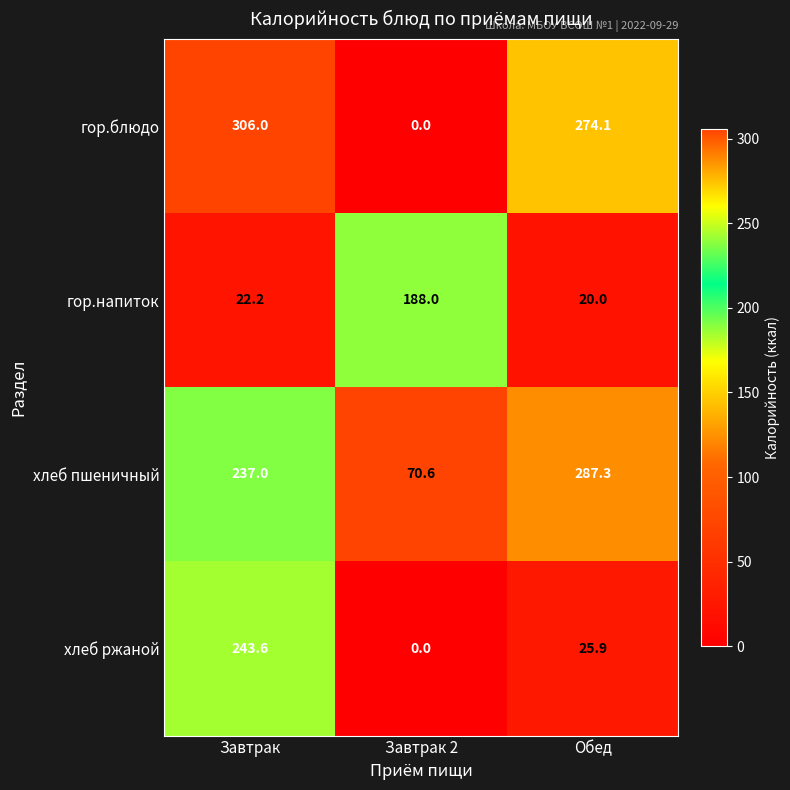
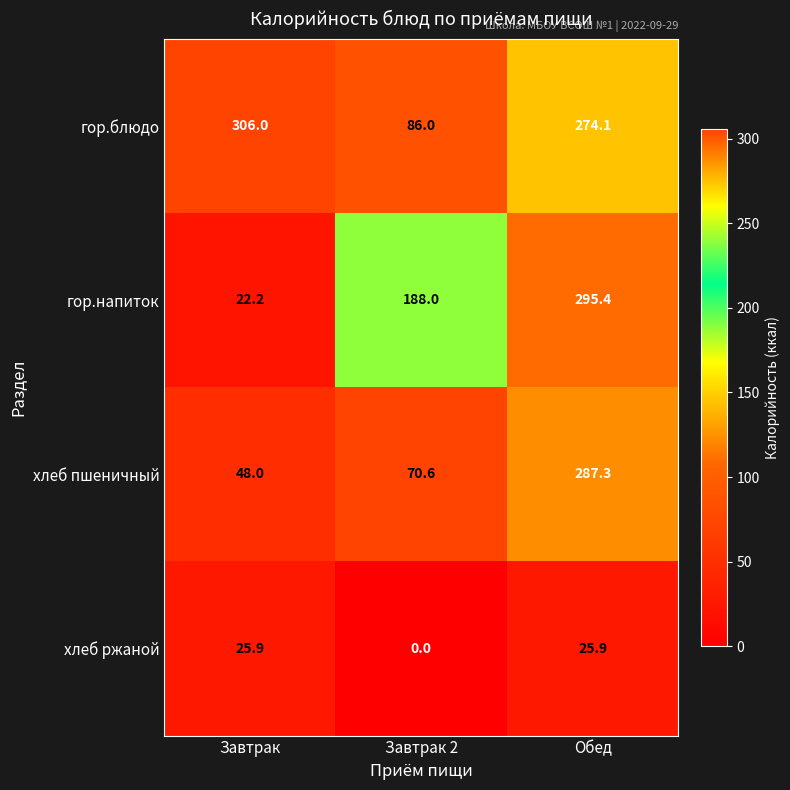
  {
    "гор.блюдо": {
      "Завтрак": 306.0,
-     "Завтрак 2": 0.0,
+     "Завтрак 2": 86.0,
      "Обед": 274.1
    },
    "гор.напиток": {
      "Завтрак": 22.2,
      "Завтрак 2": 188.0,
-     "Обед": 20.0
+     "Обед": 295.4
    },
    "хлеб пшеничный": {
-     "Завтрак": 237.0,
+     "Завтрак": 48.0,
      "Завтрак 2": 70.6,
      "Обед": 287.3
    },
    "хлеб ржаной": {
-     "Завтрак": 243.6,
+     "Завтрак": 25.9,
      "Завтрак 2": 0.0,
      "Обед": 25.9
    }
  }
